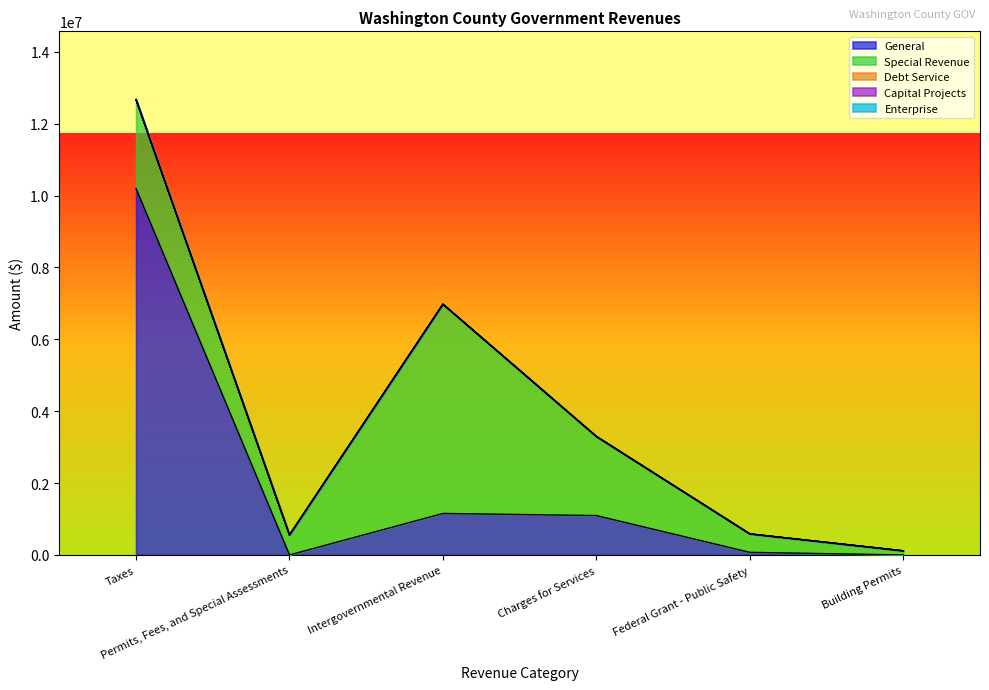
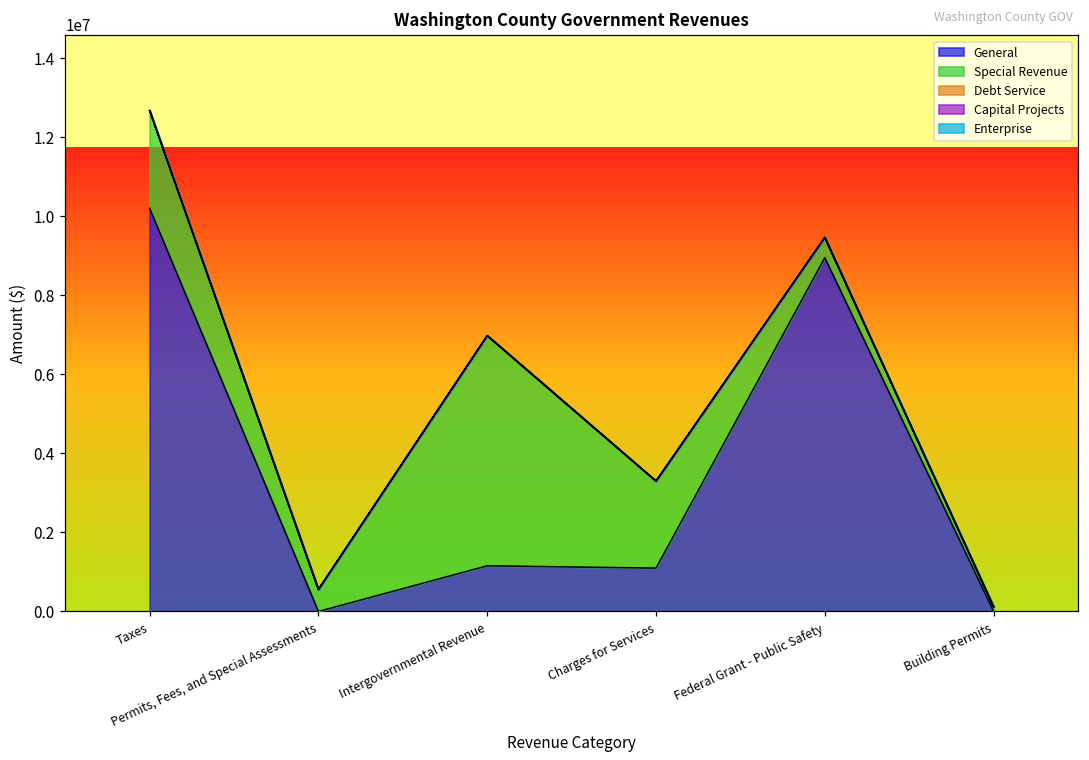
  {
    "General": {
      "Taxes": 10200000,
      "Permits, Fees, and Special Assessments": 0,
      "Intergovernmental Revenue": 1200000,
      "Charges for Services": 1100000,
-     "Federal Grant - Public Safety": 100000,
+     "Federal Grant - Public Safety": 8900000,
      "Building Permits": 0
    }
  }
